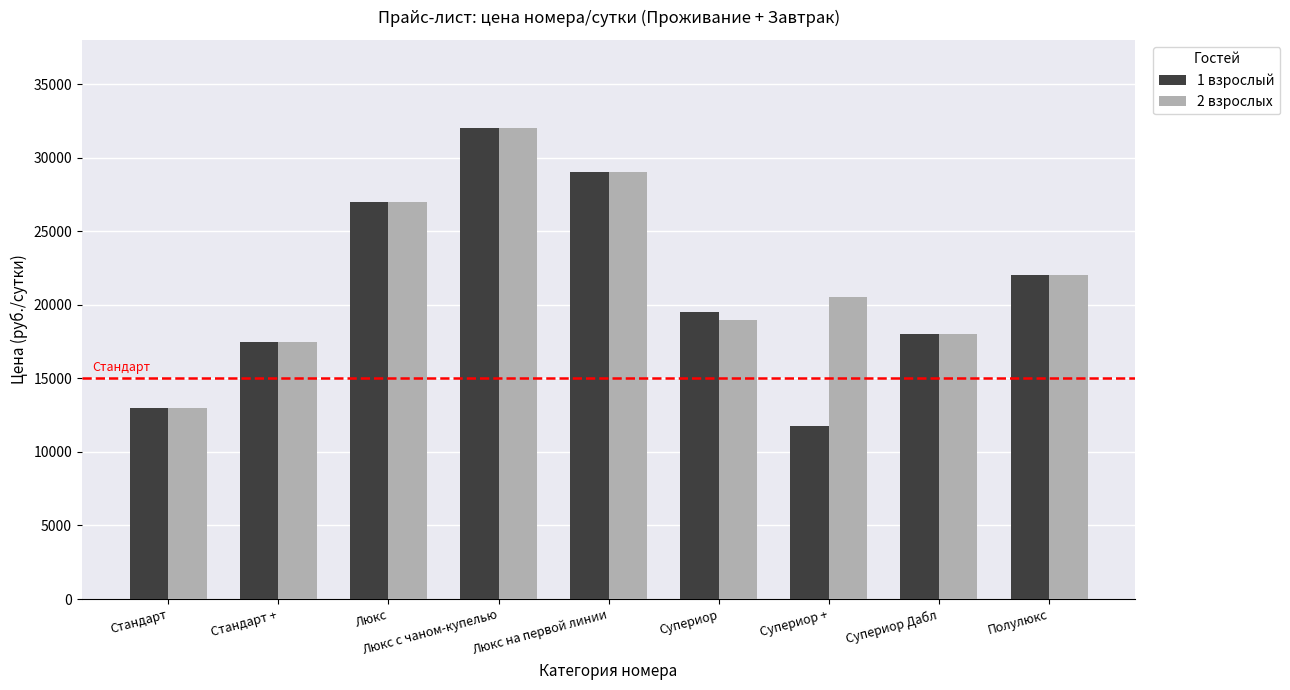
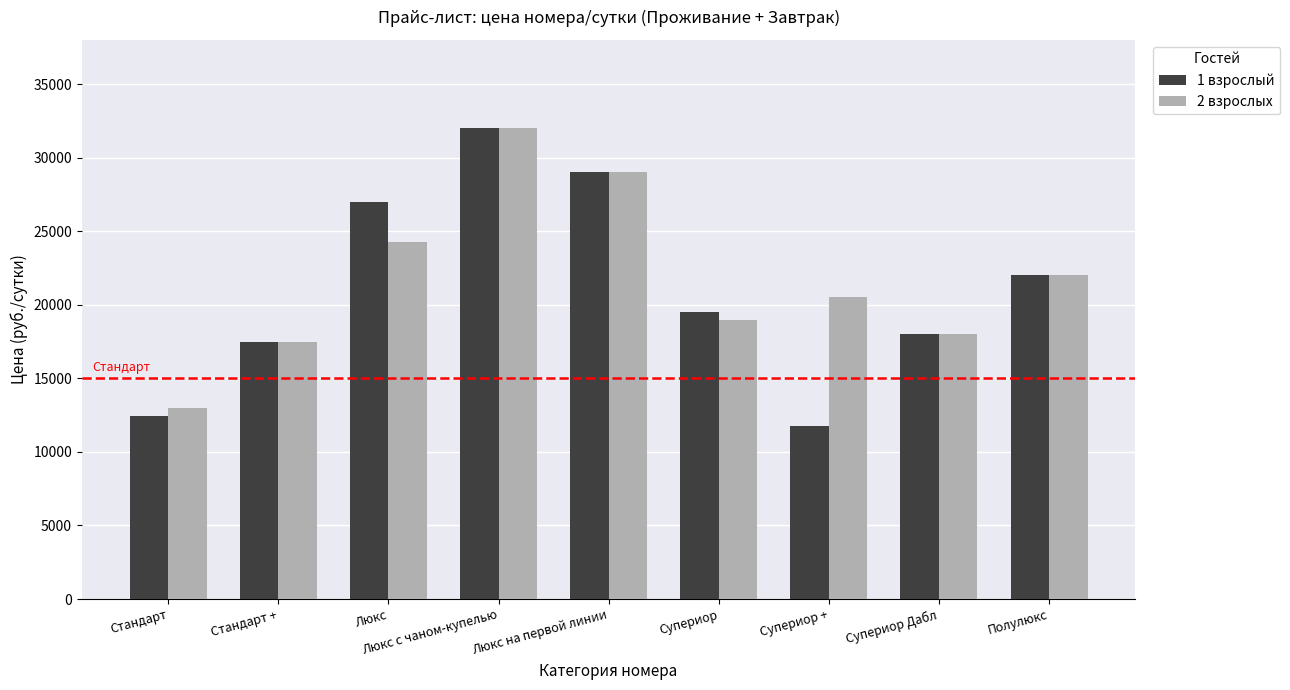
  {
    "1 взрослый": {
-     "Стандарт": 13000,
+     "Стандарт": 12400,
      "Стандарт +": 17500,
      "Люкс": 27000,
      "Люкс с чаном-купелью": 32000,
      "Люкс на первой линии": 29000,
      "Супериор": 19500,
      "Супериор +": 11800,
      "Супериор Дабл": 18000,
      "Полулюкс": 22000
    },
    "2 взрослых": {
      "Стандарт": 13000,
      "Стандарт +": 17500,
-     "Люкс": 27000,
+     "Люкс": 24300,
      "Люкс с чаном-купелью": 32000,
      "Люкс на первой линии": 29000,
      "Супериор": 18900,
      "Супериор +": 20500,
      "Супериор Дабл": 18000,
      "Полулюкс": 22000
    }
  }
